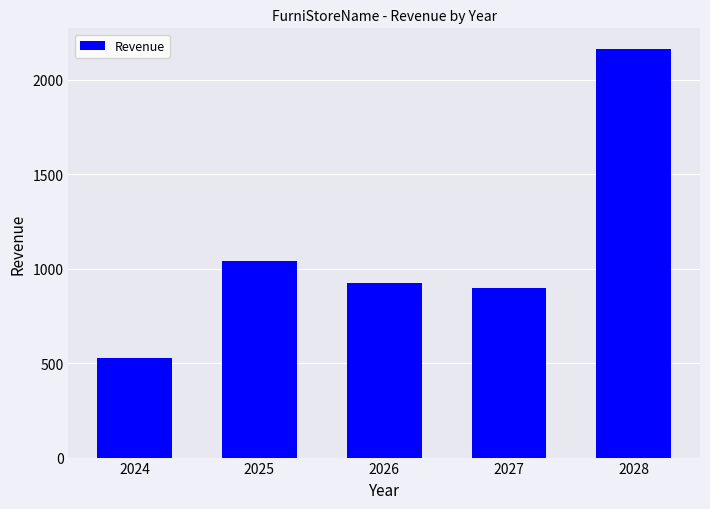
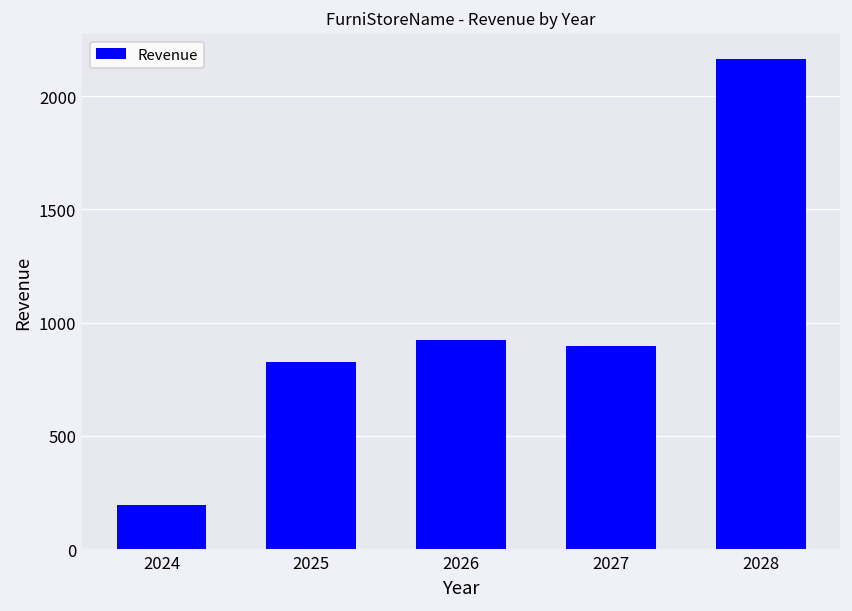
  {
-   "2024": 530,
-   "2025": 1040,
+   "2024": 200,
+   "2025": 830,
    "2026": 930,
    "2027": 900,
    "2028": 2160
  }
